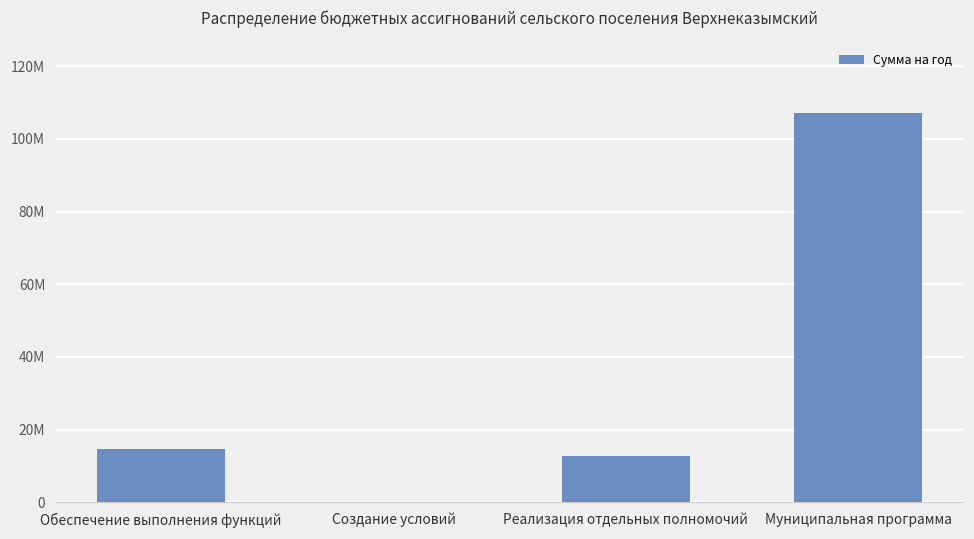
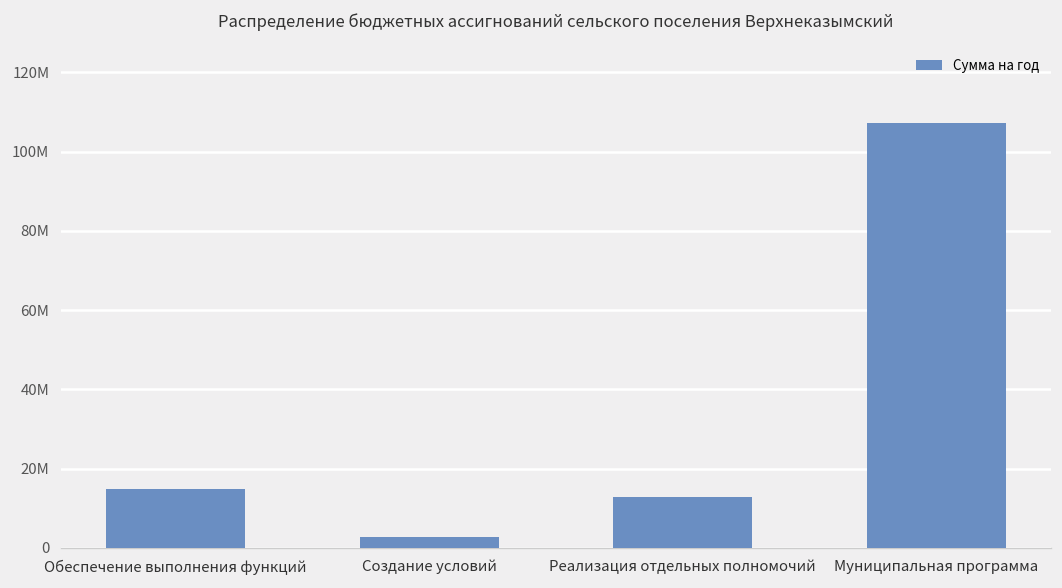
  {
    "Обеспечение выполнения функций": 15000000,
-   "Создание условий": 0,
+   "Создание условий": 3000000,
    "Реализация отдельных полномочий": 13000000,
    "Муниципальная программа": 107000000
  }
